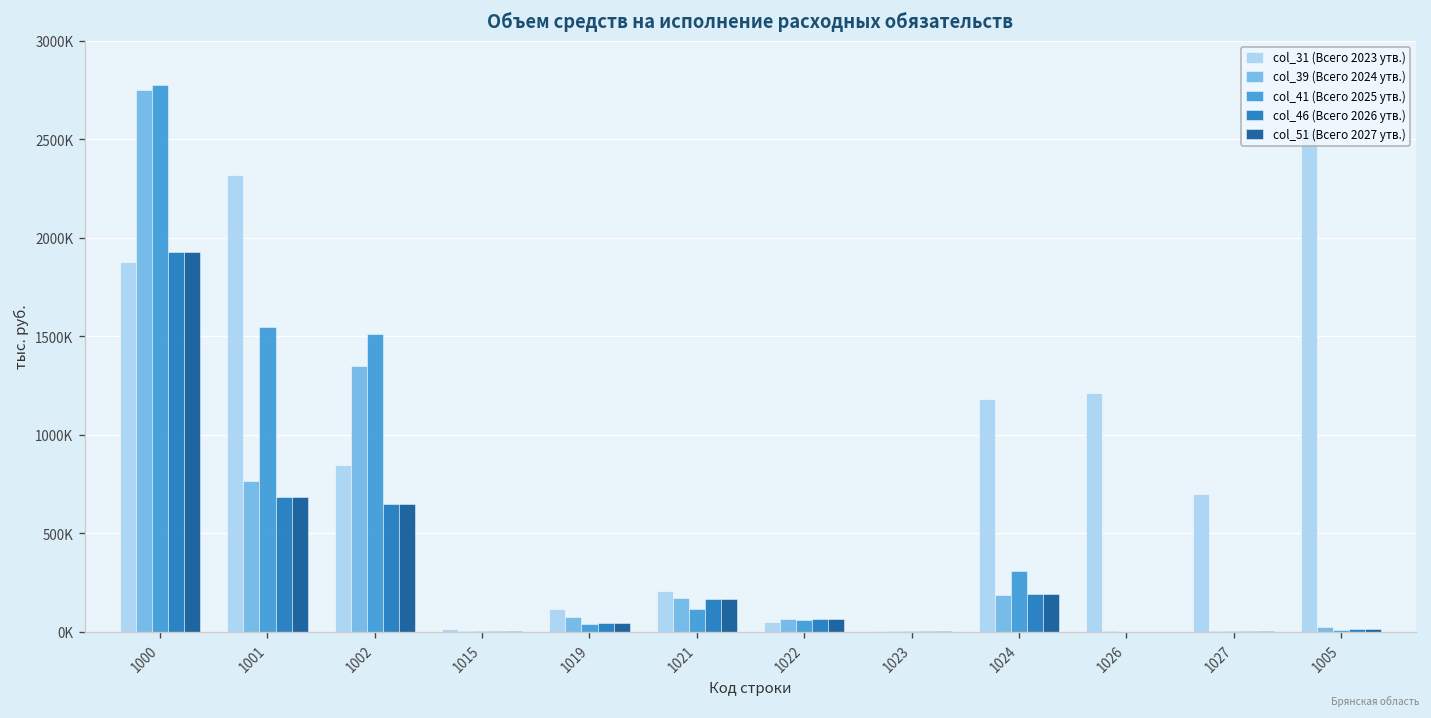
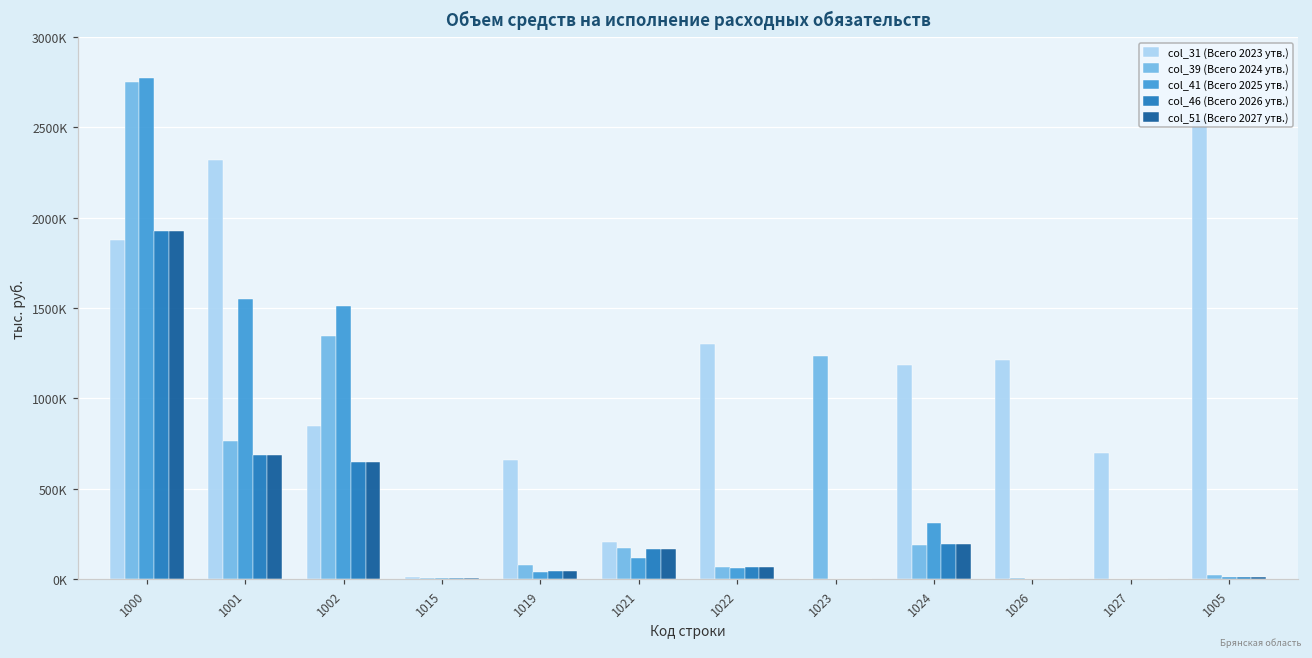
  {
    "col_31 (Всего 2023 утв.)": {
      "1000": 1880000,
      "1001": 2320000,
      "1002": 840000,
-     "1019": 120000,
+     "1019": 660000,
      "1021": 210000,
-     "1022": 50000,
+     "1022": 1300000,
      "1024": 1180000,
      "1026": 1210000,
      "1027": 700000
    },
    "col_39 (Всего 2024 утв.)": {
      "1000": 2750000,
      "1001": 760000,
      "1002": 1350000,
      "1019": 70000,
      "1021": 170000,
      "1022": 60000,
-     "1023": 0,
+     "1023": 1230000,
      "1024": 190000,
      "1005": 20000
    }
  }
